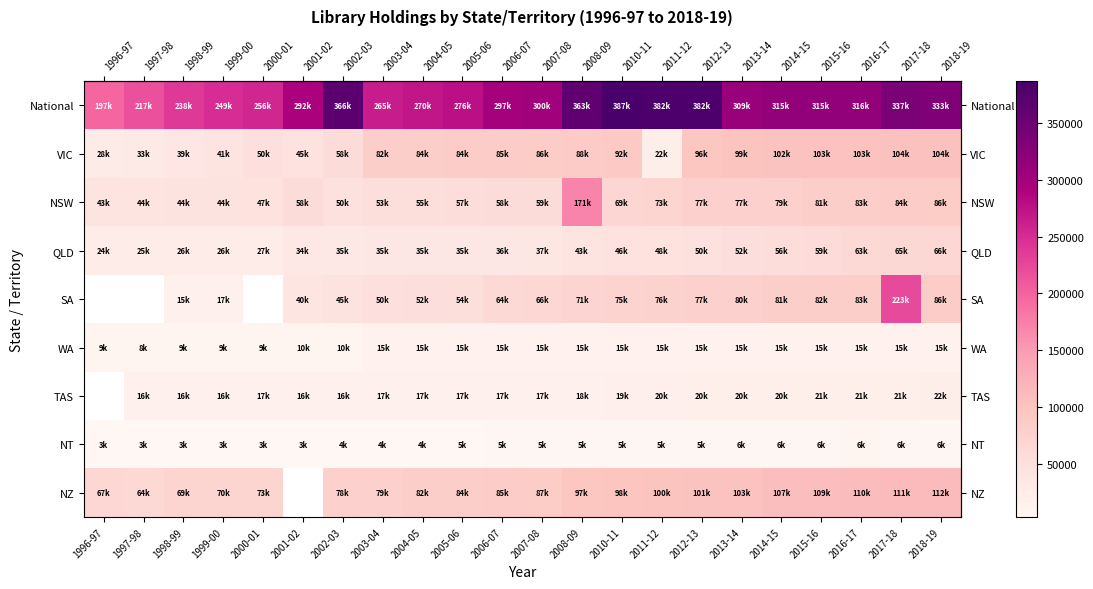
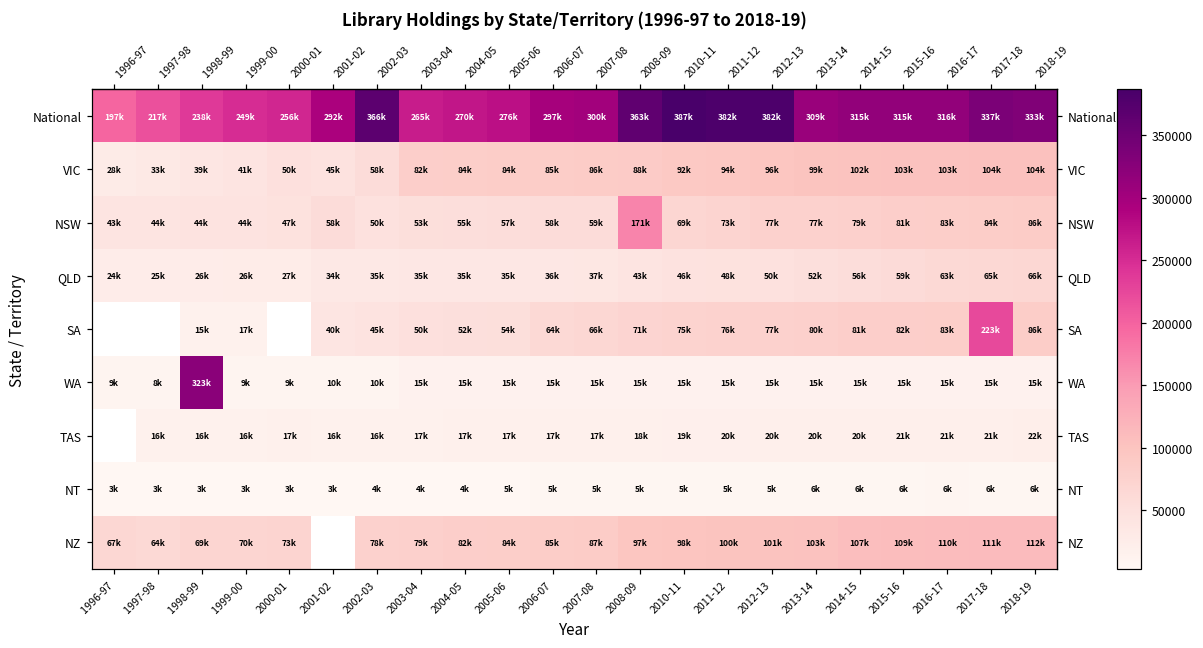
  {
    "National": {
      "1996-97": "197k",
      "1997-98": "217k",
      "1998-99": "238k",
      "1999-00": "249k",
      "2000-01": "256k",
      "2001-02": "292k",
      "2002-03": "366k",
      "2003-04": "265k",
      "2004-05": "270k",
      "2005-06": "276k",
      "2006-07": "297k",
      "2007-08": "300k",
      "2008-09": "363k",
      "2010-11": "387k",
      "2011-12": "382k",
      "2012-13": "382k",
      "2013-14": "309k",
      "2014-15": "315k",
      "2015-16": "315k",
      "2016-17": "316k",
      "2017-18": "337k",
      "2018-19": "333k"
    },
    "VIC": {
      "1996-97": "28k",
      "1997-98": "33k",
      "1998-99": "39k",
      "1999-00": "41k",
      "2000-01": "50k",
      "2001-02": "45k",
      "2002-03": "58k",
      "2003-04": "82k",
      "2004-05": "84k",
      "2005-06": "84k",
      "2006-07": "85k",
      "2007-08": "86k",
      "2008-09": "88k",
      "2010-11": "92k",
-     "2011-12": "22k",
+     "2011-12": "94k",
      "2012-13": "96k",
      "2013-14": "99k",
      "2014-15": "102k",
      "2015-16": "103k",
      "2016-17": "103k",
      "2017-18": "104k",
      "2018-19": "104k"
    },
    "NSW": {
      "1996-97": "43k",
      "1997-98": "44k",
      "1998-99": "44k",
      "1999-00": "44k",
      "2000-01": "47k",
      "2001-02": "58k",
      "2002-03": "50k",
      "2003-04": "53k",
      "2004-05": "55k",
      "2005-06": "57k",
      "2006-07": "58k",
      "2007-08": "59k",
      "2008-09": "171k",
      "2010-11": "69k",
      "2011-12": "73k",
      "2012-13": "77k",
      "2013-14": "77k",
      "2014-15": "79k",
      "2015-16": "81k",
      "2016-17": "83k",
      "2017-18": "84k",
      "2018-19": "86k"
    },
    "QLD": {
      "1996-97": "24k",
      "1997-98": "25k",
      "1998-99": "26k",
      "1999-00": "26k",
      "2000-01": "27k",
      "2001-02": "34k",
      "2002-03": "35k",
      "2003-04": "35k",
      "2004-05": "35k",
      "2005-06": "35k",
      "2006-07": "36k",
      "2007-08": "37k",
      "2008-09": "43k",
      "2010-11": "46k",
      "2011-12": "48k",
      "2012-13": "50k",
      "2013-14": "52k",
      "2014-15": "56k",
      "2015-16": "59k",
      "2016-17": "63k",
      "2017-18": "65k",
      "2018-19": "66k"
    },
    "SA": {
      "1998-99": "15k",
      "1999-00": "17k",
      "2001-02": "40k",
      "2002-03": "45k",
      "2003-04": "50k",
      "2004-05": "52k",
      "2005-06": "54k",
      "2006-07": "64k",
      "2007-08": "66k",
      "2008-09": "71k",
      "2010-11": "75k",
      "2011-12": "76k",
      "2012-13": "77k",
      "2013-14": "80k",
      "2014-15": "81k",
      "2015-16": "82k",
      "2016-17": "83k",
      "2017-18": "223k",
      "2018-19": "86k"
    },
    "WA": {
      "1996-97": "9k",
      "1997-98": "8k",
-     "1998-99": "9k",
+     "1998-99": "323k",
      "1999-00": "9k",
      "2000-01": "9k",
      "2001-02": "10k",
      "2002-03": "10k",
      "2003-04": "15k",
      "2004-05": "15k",
      "2005-06": "15k",
      "2006-07": "15k",
      "2007-08": "15k",
      "2008-09": "15k",
      "2010-11": "15k",
      "2011-12": "15k",
      "2012-13": "15k",
      "2013-14": "15k",
      "2014-15": "15k",
      "2015-16": "15k",
      "2016-17": "15k",
      "2017-18": "15k",
      "2018-19": "15k"
    },
    "TAS": {
      "1997-98": "16k",
      "1998-99": "16k",
      "1999-00": "16k",
      "2000-01": "17k",
      "2001-02": "16k",
      "2002-03": "16k",
      "2003-04": "17k",
      "2004-05": "17k",
      "2005-06": "17k",
      "2006-07": "17k",
      "2007-08": "17k",
      "2008-09": "18k",
      "2010-11": "19k",
      "2011-12": "20k",
      "2012-13": "20k",
      "2013-14": "20k",
      "2014-15": "20k",
      "2015-16": "21k",
      "2016-17": "21k",
      "2017-18": "21k",
      "2018-19": "22k"
    },
    "NT": {
      "1996-97": "3k",
      "1997-98": "3k",
      "1998-99": "3k",
      "1999-00": "3k",
      "2000-01": "3k",
      "2001-02": "3k",
      "2002-03": "4k",
      "2003-04": "4k",
      "2004-05": "4k",
      "2005-06": "5k",
      "2006-07": "5k",
      "2007-08": "5k",
      "2008-09": "5k",
      "2010-11": "5k",
      "2011-12": "5k",
      "2012-13": "5k",
      "2013-14": "6k",
      "2014-15": "6k",
      "2015-16": "6k",
      "2016-17": "6k",
      "2017-18": "6k",
      "2018-19": "6k"
    },
    "NZ": {
      "1996-97": "67k",
      "1997-98": "64k",
      "1998-99": "69k",
      "1999-00": "70k",
      "2000-01": "73k",
      "2002-03": "78k",
      "2003-04": "79k",
      "2004-05": "82k",
      "2005-06": "84k",
      "2006-07": "85k",
      "2007-08": "87k",
      "2008-09": "97k",
      "2010-11": "98k",
      "2011-12": "100k",
      "2012-13": "101k",
      "2013-14": "103k",
      "2014-15": "107k",
      "2015-16": "109k",
      "2016-17": "110k",
      "2017-18": "111k",
      "2018-19": "112k"
    }
  }
